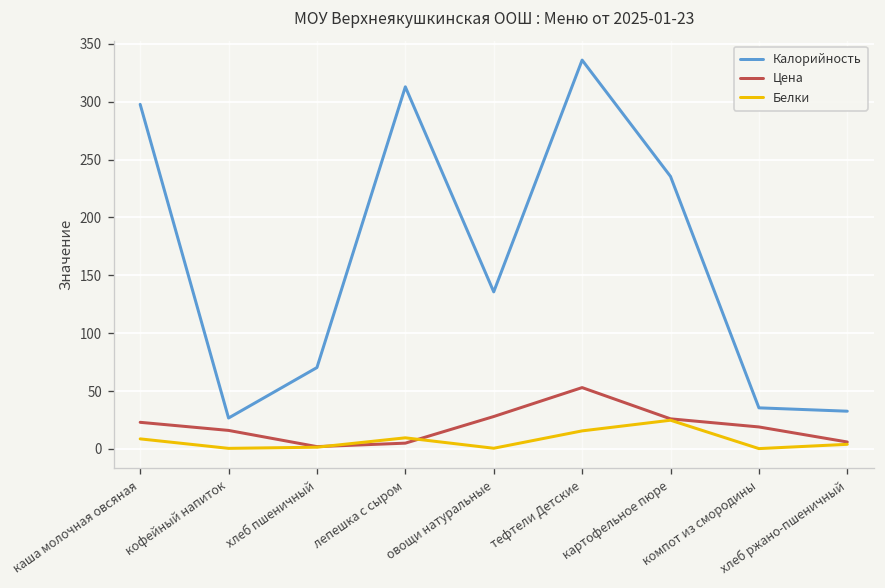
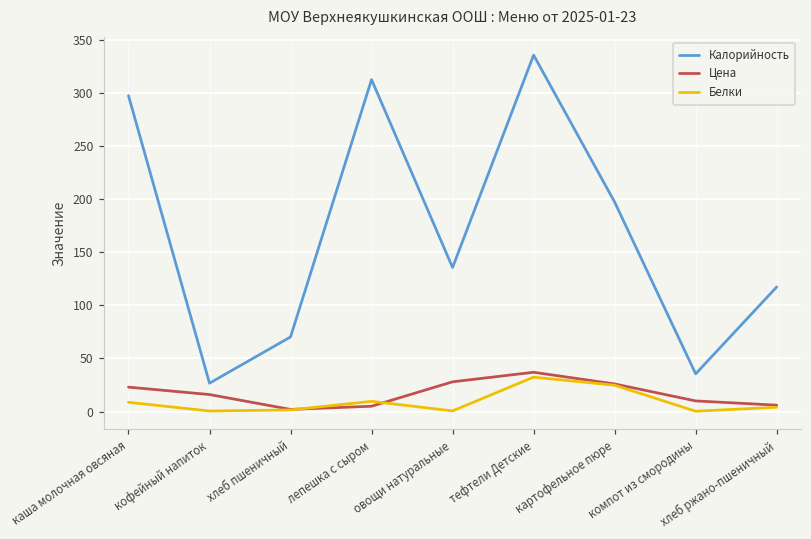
  {
    "Калорийность": {
      "каша молочная овсяная": 300,
      "кофейный напиток": 30,
      "хлеб пшеничный": 70,
      "лепешка с сыром": 310,
      "овощи натуральные": 140,
      "тефтели Детские": 340,
-     "картофельное пюре": 240,
+     "картофельное пюре": 200,
      "компот из смородины": 40,
-     "хлеб ржано-пшеничный": 30
+     "хлеб ржано-пшеничный": 120
    },
    "Цена": {
      "каша молочная овсяная": 20,
      "кофейный напиток": 20,
      "лепешка с сыром": 10,
      "овощи натуральные": 30,
-     "тефтели Детские": 50,
-     "компот из смородины": 20
+     "тефтели Детские": 40,
+     "компот из смородины": 10
    },
    "Белки": {
      "каша молочная овсяная": 10,
      "кофейный напиток": 0,
      "лепешка с сыром": 10,
      "овощи натуральные": 0,
-     "тефтели Детские": 20,
+     "тефтели Детские": 30,
      "компот из смородины": 0
    }
  }
